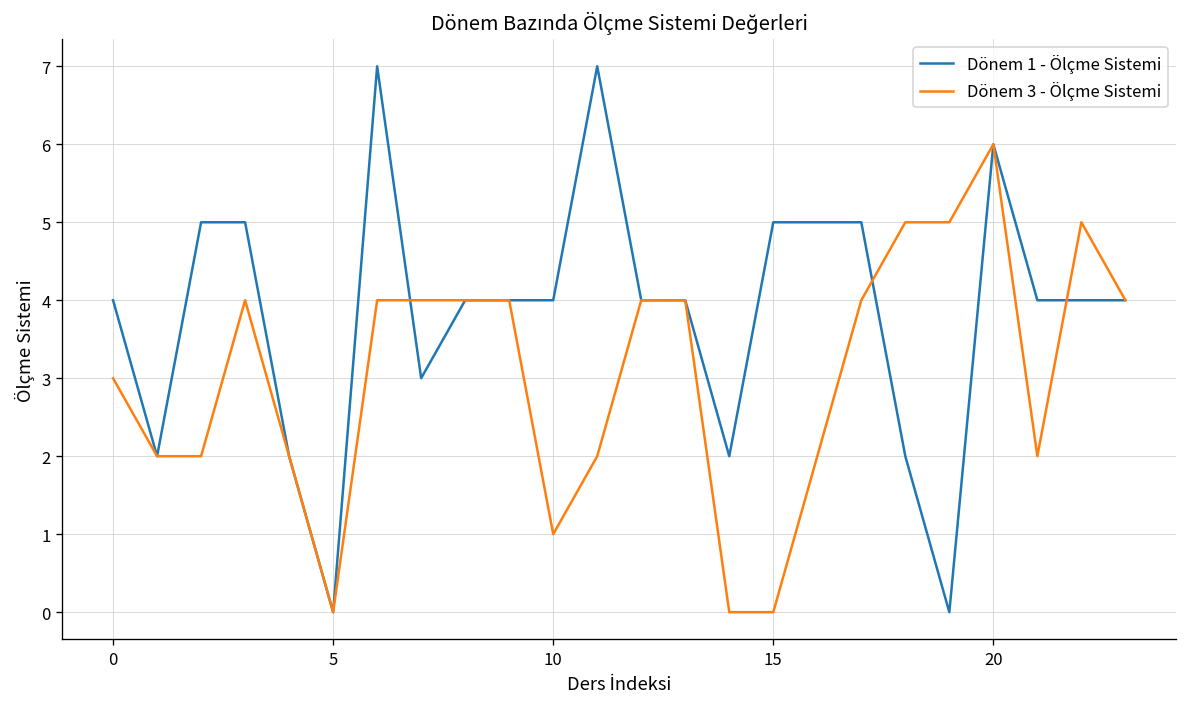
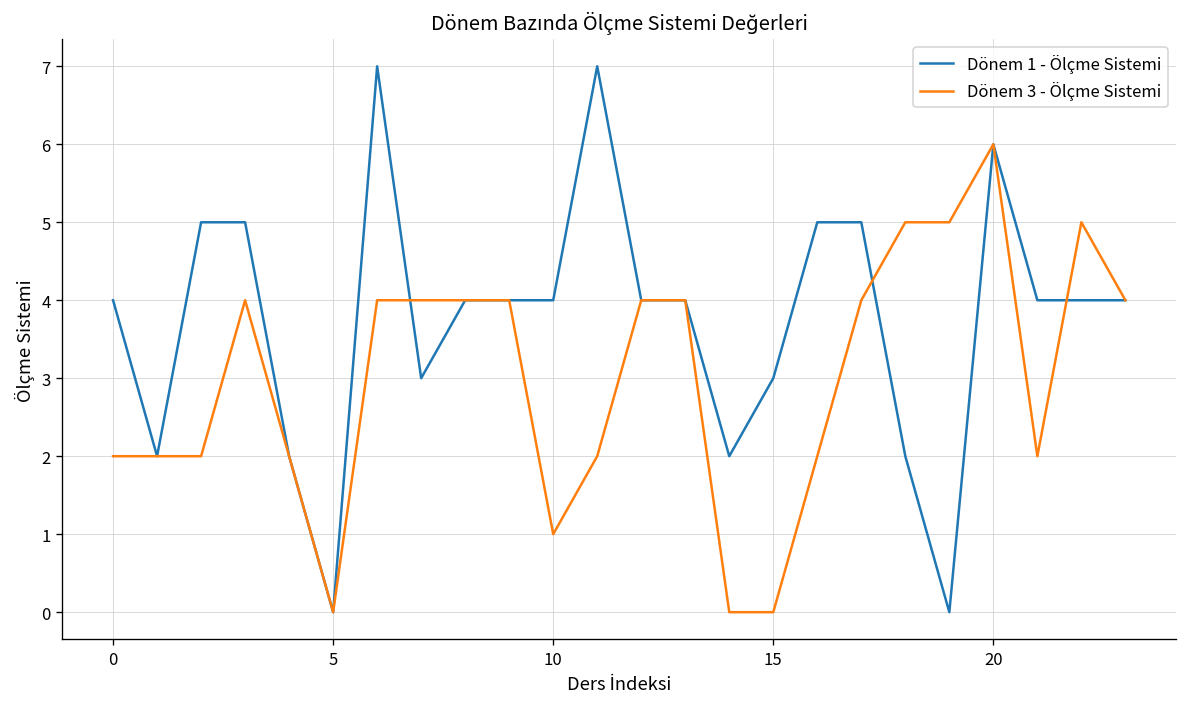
  {
    "Dönem 1 - Ölçme Sistemi": {
      "0": 4,
      "10": 4,
-     "15": 5
+     "15": 3
    },
    "Dönem 3 - Ölçme Sistemi": {
-     "0": 3,
+     "0": 2,
      "10": 1,
      "15": 0
    }
  }
